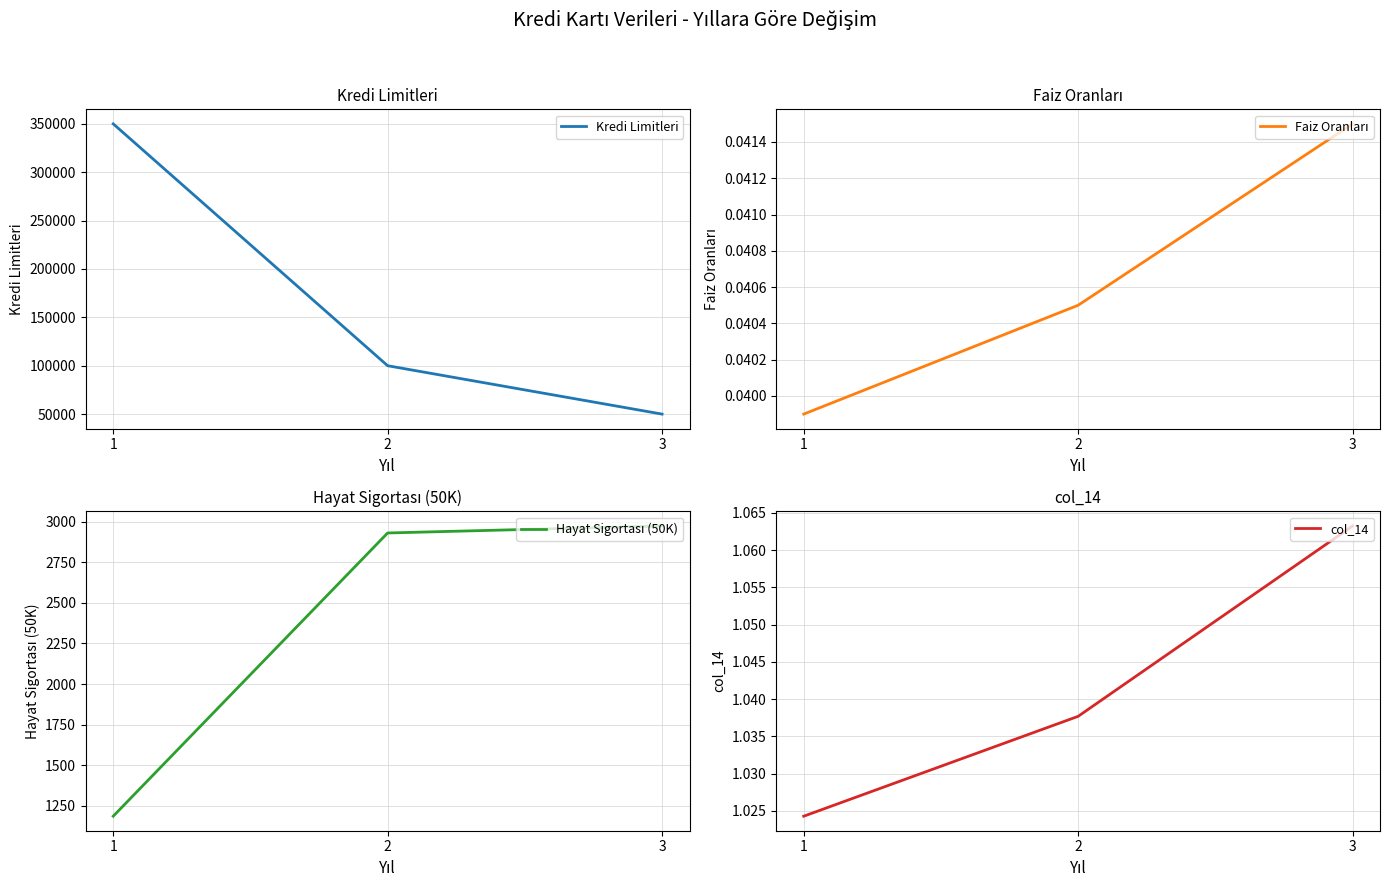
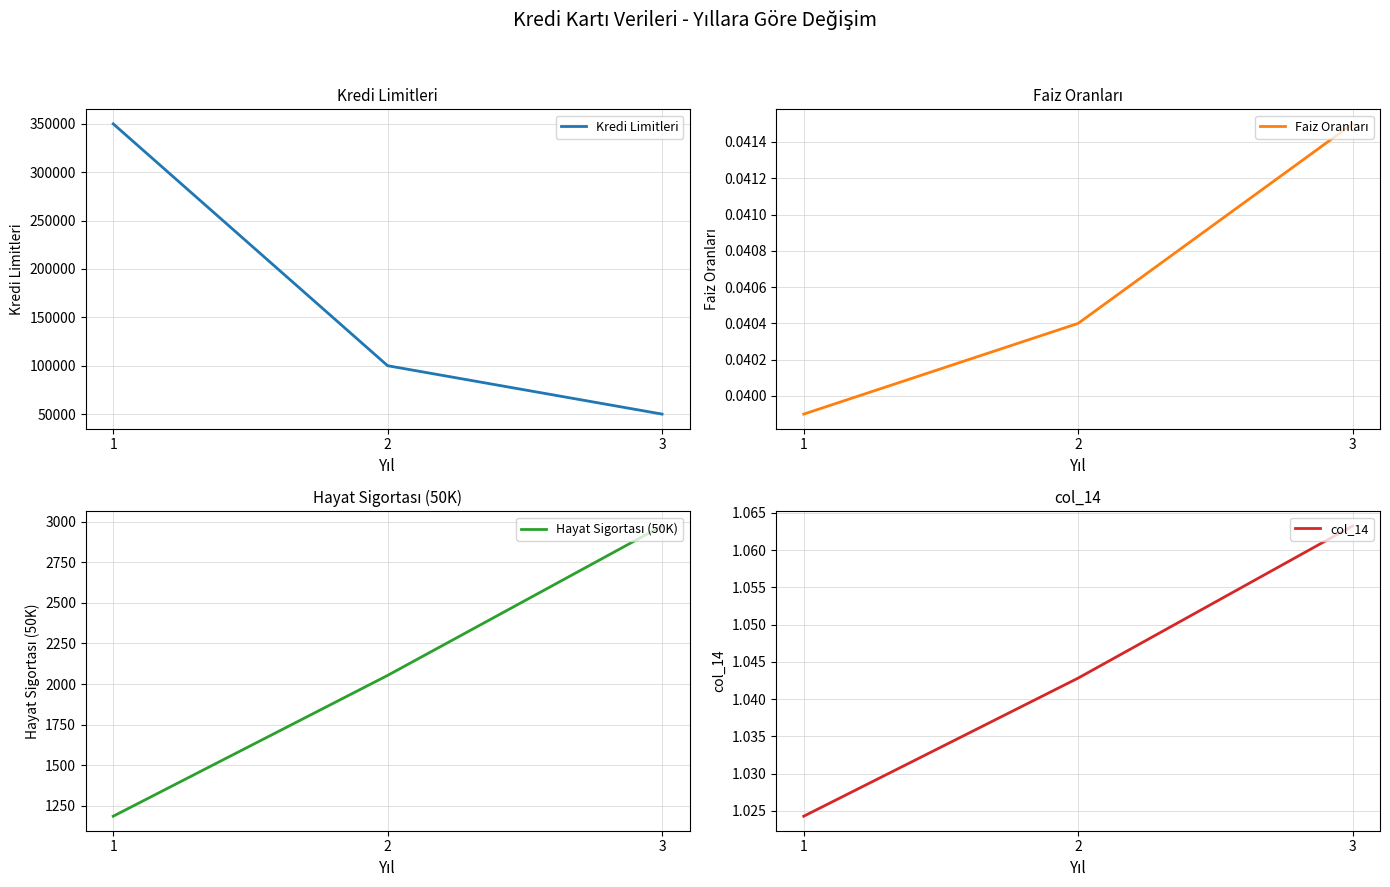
  {
    "Kredi Limitleri": {
      "1": 350000,
      "2": 100000,
      "3": 50000
    },
    "Faiz Oranları": {
      "1": 0.0399,
-     "2": 0.0405
+     "2": 0.0404
    },
    "Hayat Sigortası (50K)": {
      "1": 1190,
-     "2": 2930
+     "2": 2050
    },
    "col_14": {
      "1": 1.024,
-     "2": 1.038
+     "2": 1.043
    }
  }
